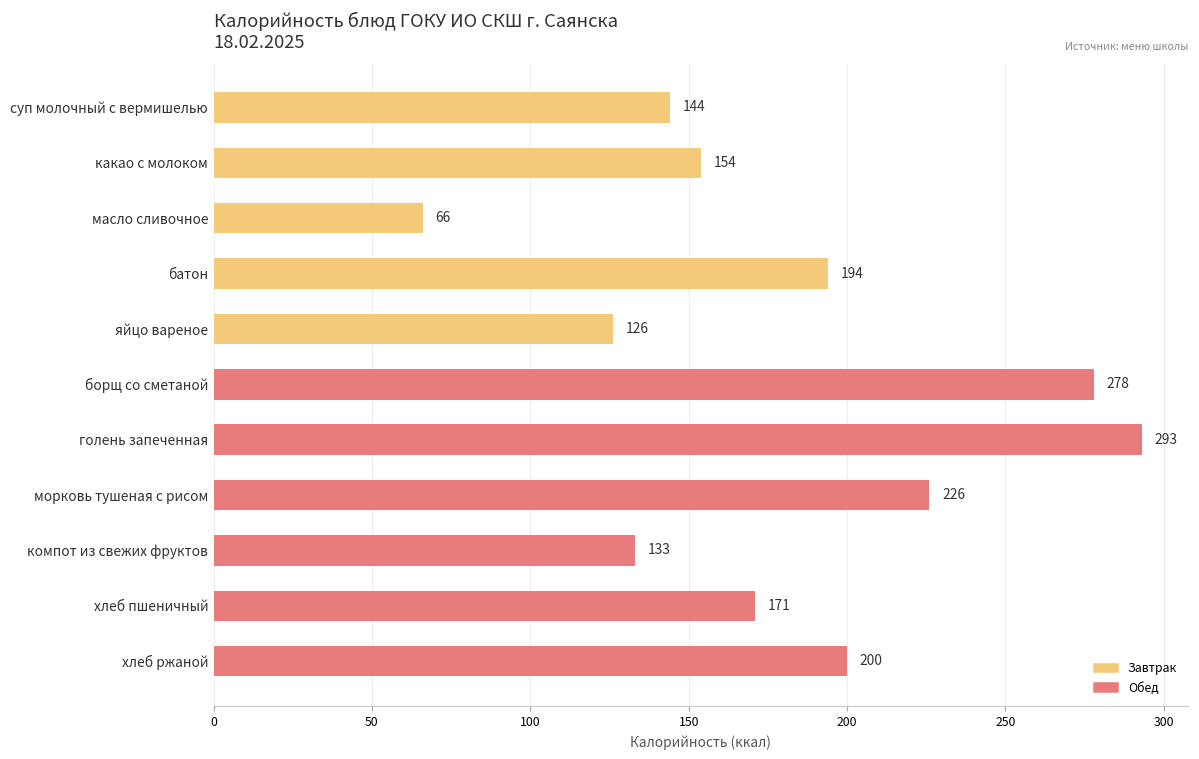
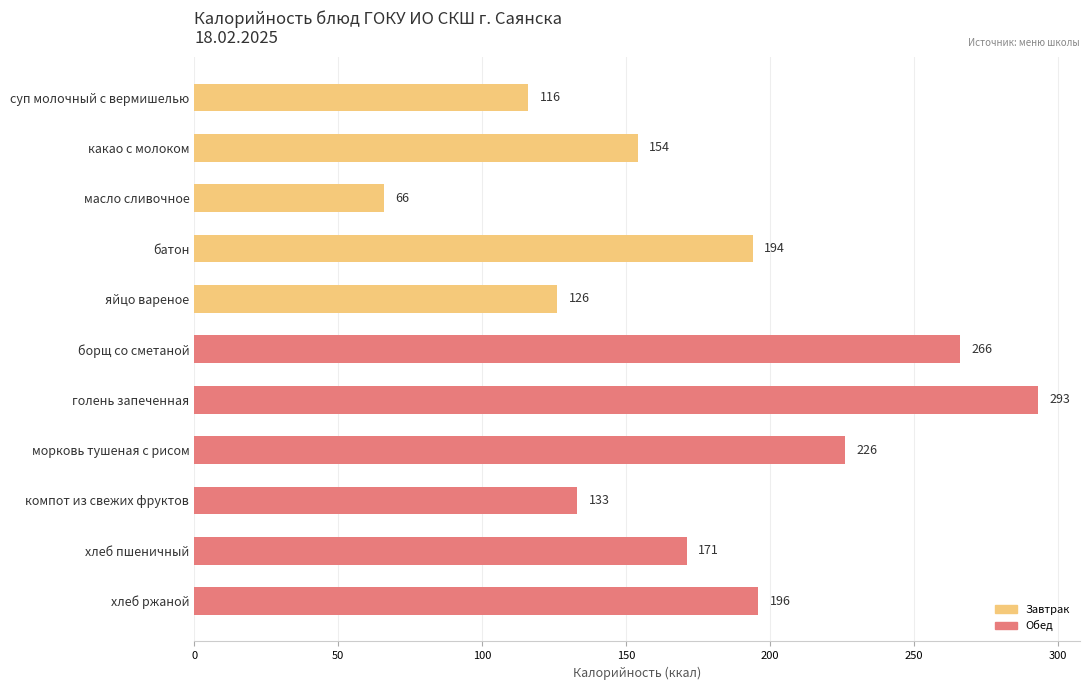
  {
-   "суп молочный с вермишелью": 144,
+   "суп молочный с вермишелью": 116,
    "какао с молоком": 154,
    "масло сливочное": 66,
    "батон": 194,
    "яйцо вареное": 126,
-   "борщ со сметаной": 278,
+   "борщ со сметаной": 266,
    "голень запеченная": 293,
    "морковь тушеная с рисом": 226,
    "компот из свежих фруктов": 133,
    "хлеб пшеничный": 171,
-   "хлеб ржаной": 200
+   "хлеб ржаной": 196
  }
